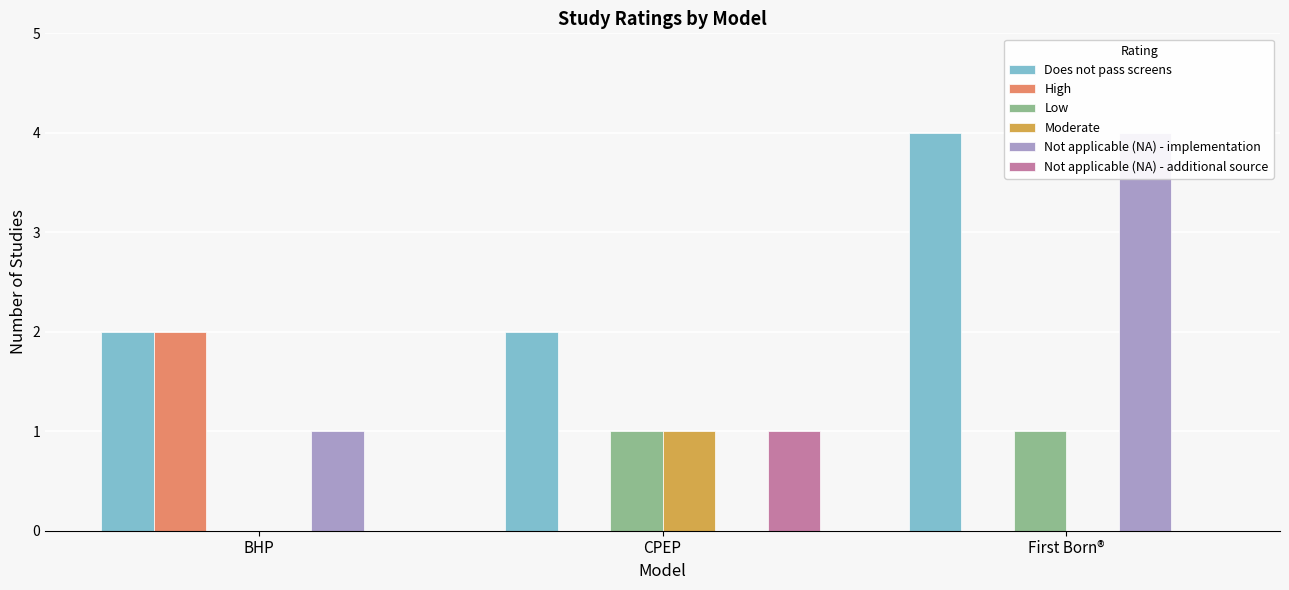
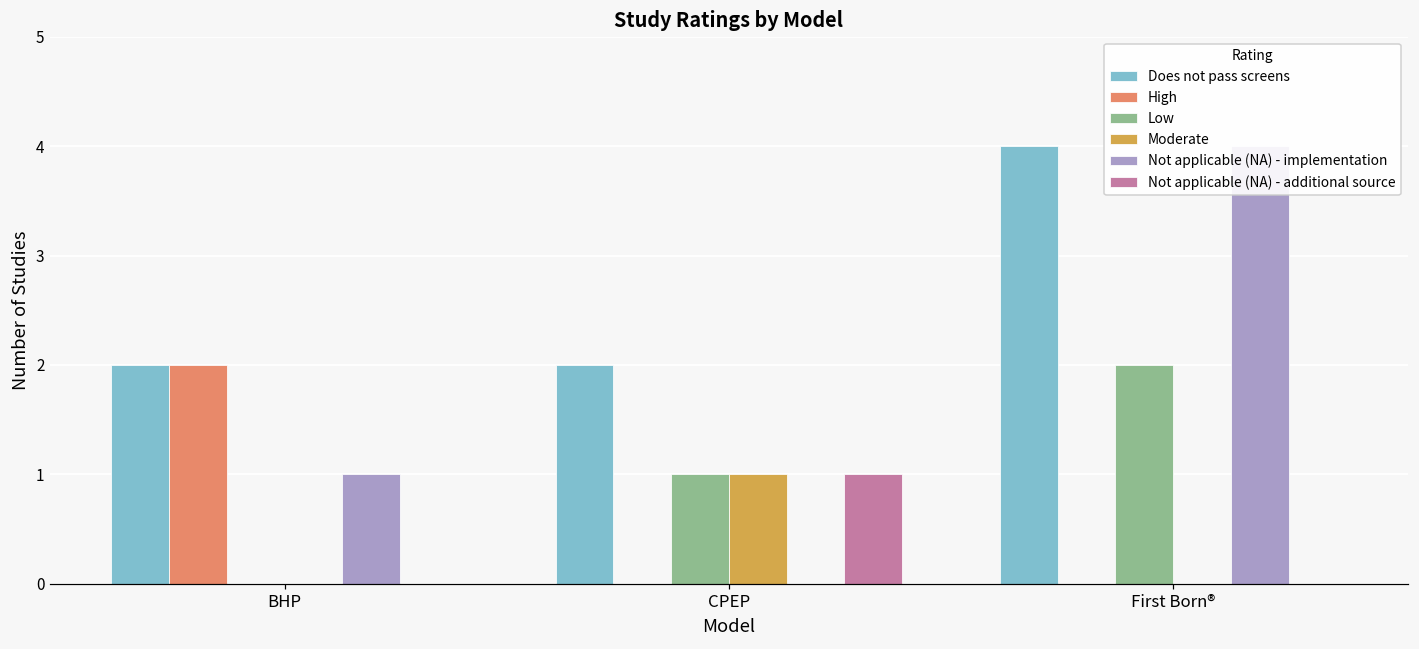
  {
    "Low": {
      "BHP": 0,
      "CPEP": 1,
-     "First Born®": 1
+     "First Born®": 2
    }
  }
